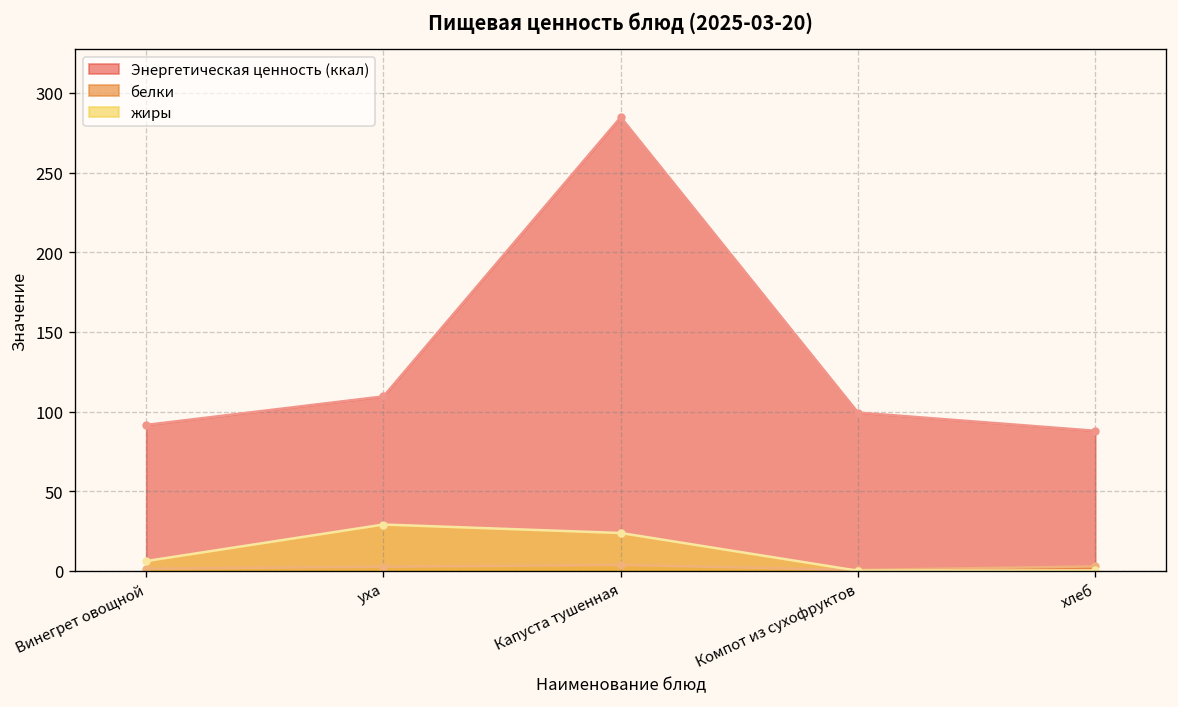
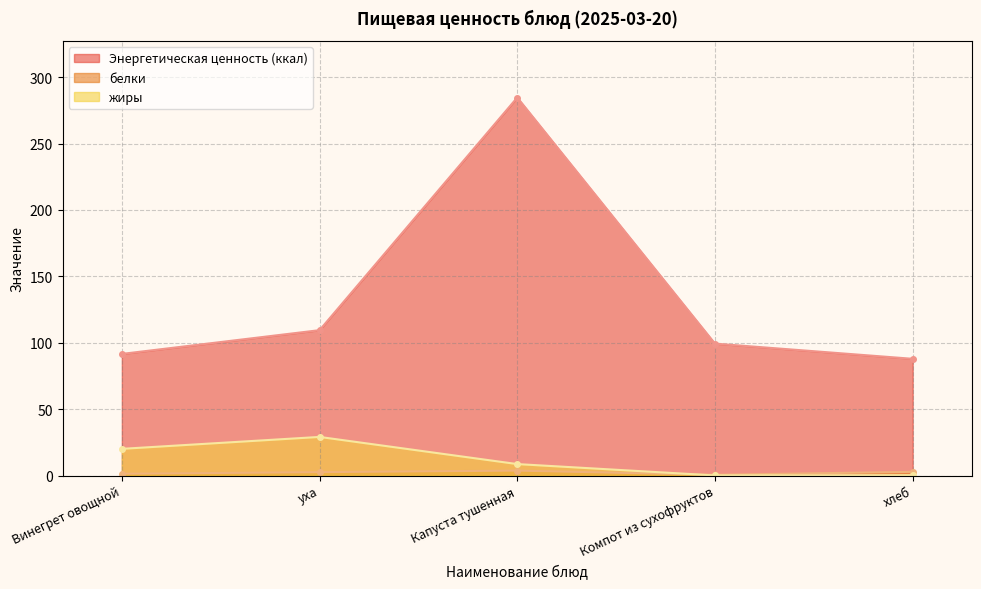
  {
    "жиры": {
-     "Винегрет овощной": 6,
+     "Винегрет овощной": 20,
      "уха": 29,
-     "Капуста тушенная": 24,
+     "Капуста тушенная": 9,
      "хлеб": 0
    }
  }
